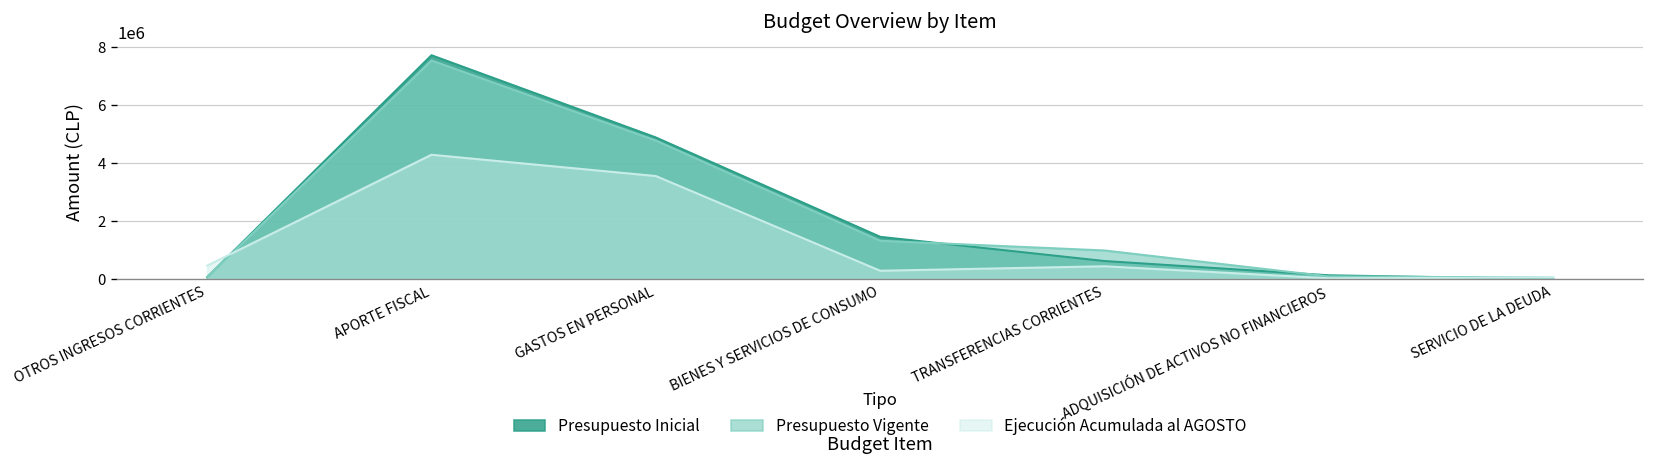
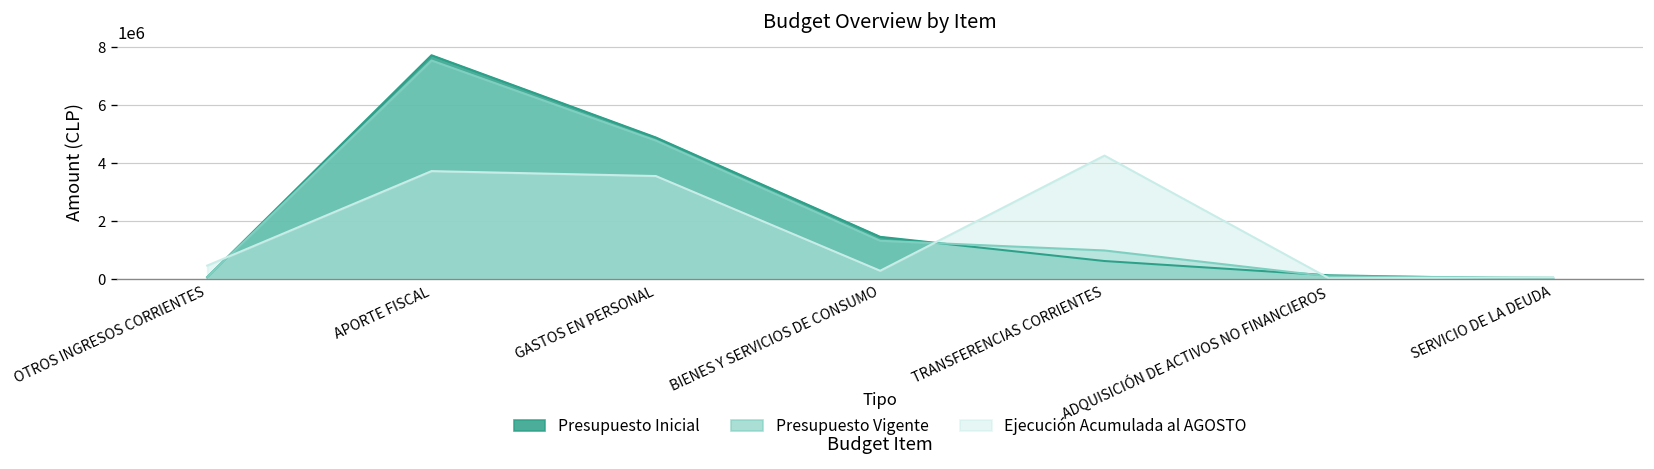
  {
    "Presupuesto Inicial": {
      "APORTE FISCAL": 7700000,
      "GASTOS EN PERSONAL": 4900000,
      "BIENES Y SERVICIOS DE CONSUMO": 1500000,
      "TRANSFERENCIAS CORRIENTES": 600000
    },
    "Presupuesto Vigente": {
      "APORTE FISCAL": 7600000,
      "GASTOS EN PERSONAL": 4800000,
      "BIENES Y SERVICIOS DE CONSUMO": 1300000,
      "TRANSFERENCIAS CORRIENTES": 1000000
    },
    "Ejecución Acumulada al AGOSTO": {
      "OTROS INGRESOS CORRIENTES": 500000,
-     "APORTE FISCAL": 4300000,
+     "APORTE FISCAL": 3700000,
      "GASTOS EN PERSONAL": 3600000,
      "BIENES Y SERVICIOS DE CONSUMO": 300000,
-     "TRANSFERENCIAS CORRIENTES": 400000
+     "TRANSFERENCIAS CORRIENTES": 4300000
    }
  }
